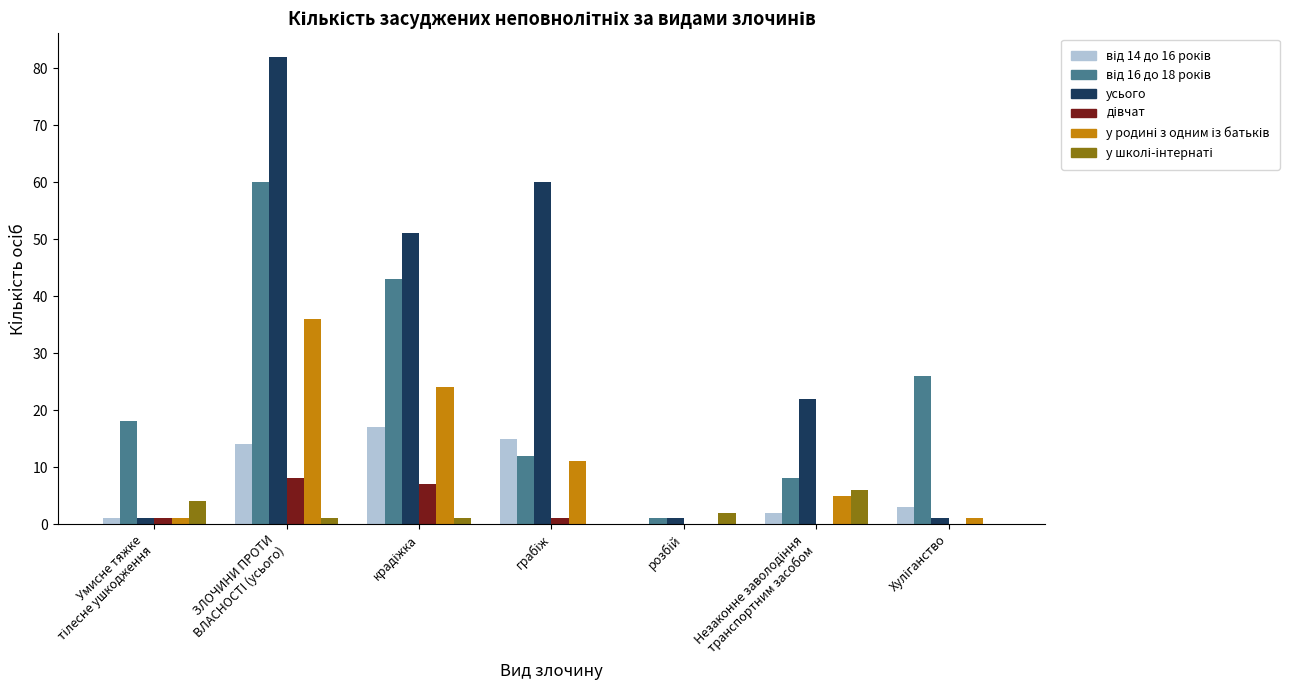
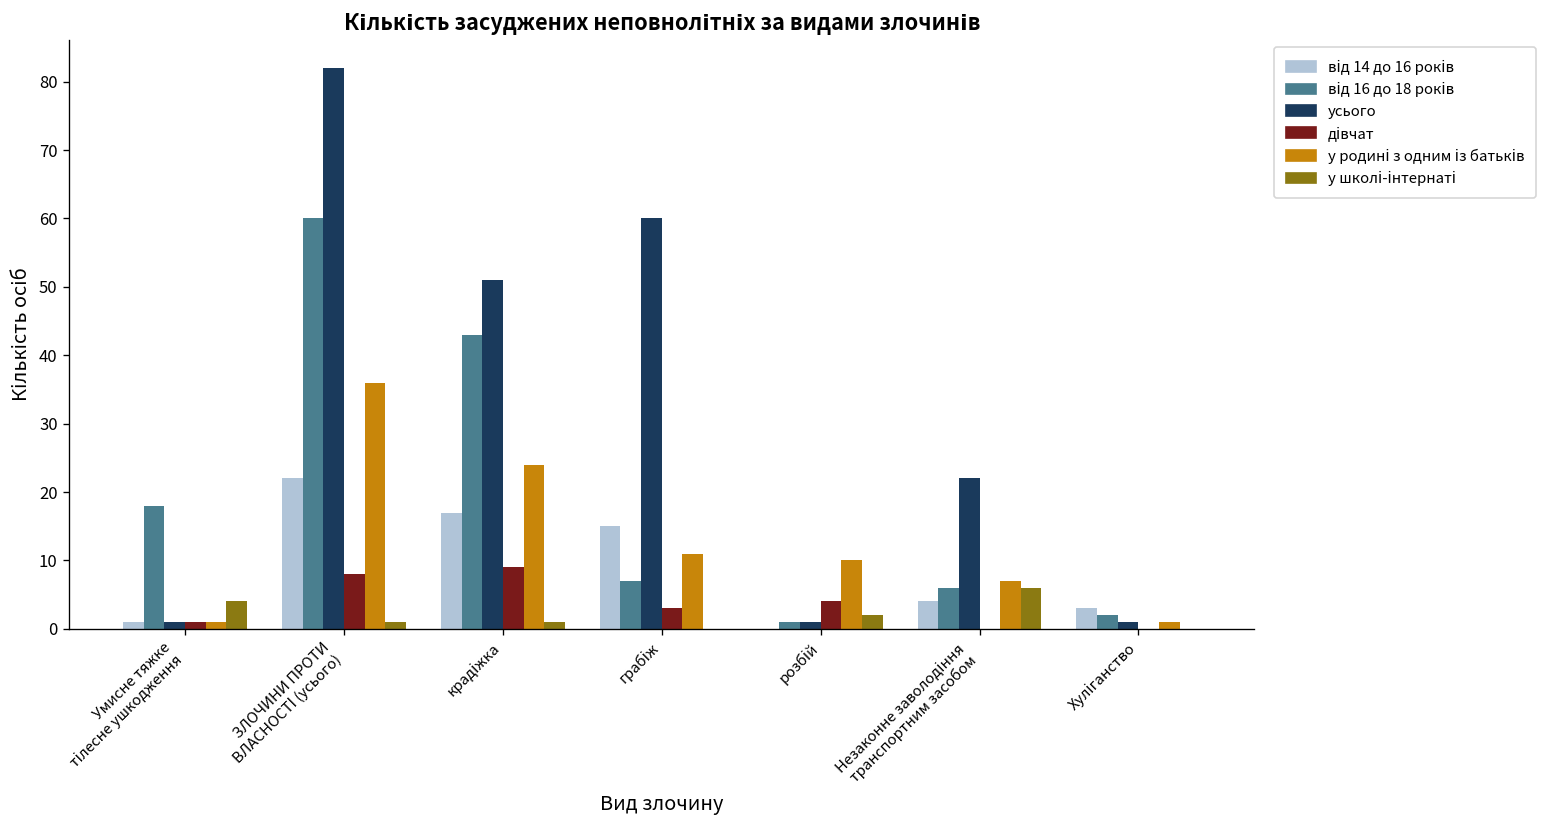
  {
    "від 14 до 16 років": {
      "Умисне тяжке тілесне ушкодження": 1,
-     "ЗЛОЧИНИ ПРОТИ ВЛАСНОСТІ (усього)": 14,
+     "ЗЛОЧИНИ ПРОТИ ВЛАСНОСТІ (усього)": 22,
      "крадіжка": 17,
      "грабіж": 15,
      "розбій": 0,
-     "Незаконне заволодіння транспортним засобом": 2,
+     "Незаконне заволодіння транспортним засобом": 4,
      "Хуліганство": 3
    },
    "від 16 до 18 років": {
      "Умисне тяжке тілесне ушкодження": 18,
      "ЗЛОЧИНИ ПРОТИ ВЛАСНОСТІ (усього)": 60,
      "крадіжка": 43,
-     "грабіж": 12,
+     "грабіж": 7,
      "розбій": 1,
-     "Незаконне заволодіння транспортним засобом": 8,
-     "Хуліганство": 26
+     "Незаконне заволодіння транспортним засобом": 6,
+     "Хуліганство": 2
    },
    "усього": {
      "Умисне тяжке тілесне ушкодження": 1,
      "ЗЛОЧИНИ ПРОТИ ВЛАСНОСТІ (усього)": 82,
      "крадіжка": 51,
      "грабіж": 60,
      "розбій": 1,
      "Незаконне заволодіння транспортним засобом": 22,
      "Хуліганство": 1
    },
    "дівчат": {
      "Умисне тяжке тілесне ушкодження": 1,
      "ЗЛОЧИНИ ПРОТИ ВЛАСНОСТІ (усього)": 8,
-     "крадіжка": 7,
-     "грабіж": 1,
-     "розбій": 0,
+     "крадіжка": 9,
+     "грабіж": 3,
+     "розбій": 4,
      "Незаконне заволодіння транспортним засобом": 0,
      "Хуліганство": 0
    },
    "у родині з одним із батьків": {
      "Умисне тяжке тілесне ушкодження": 1,
      "ЗЛОЧИНИ ПРОТИ ВЛАСНОСТІ (усього)": 36,
      "крадіжка": 24,
      "грабіж": 11,
-     "розбій": 0,
-     "Незаконне заволодіння транспортним засобом": 5,
+     "розбій": 10,
+     "Незаконне заволодіння транспортним засобом": 7,
      "Хуліганство": 1
    },
    "у школі-інтернаті": {
      "Умисне тяжке тілесне ушкодження": 4,
      "ЗЛОЧИНИ ПРОТИ ВЛАСНОСТІ (усього)": 1,
      "крадіжка": 1,
      "грабіж": 0,
      "розбій": 2,
      "Незаконне заволодіння транспортним засобом": 6,
      "Хуліганство": 0
    }
  }
